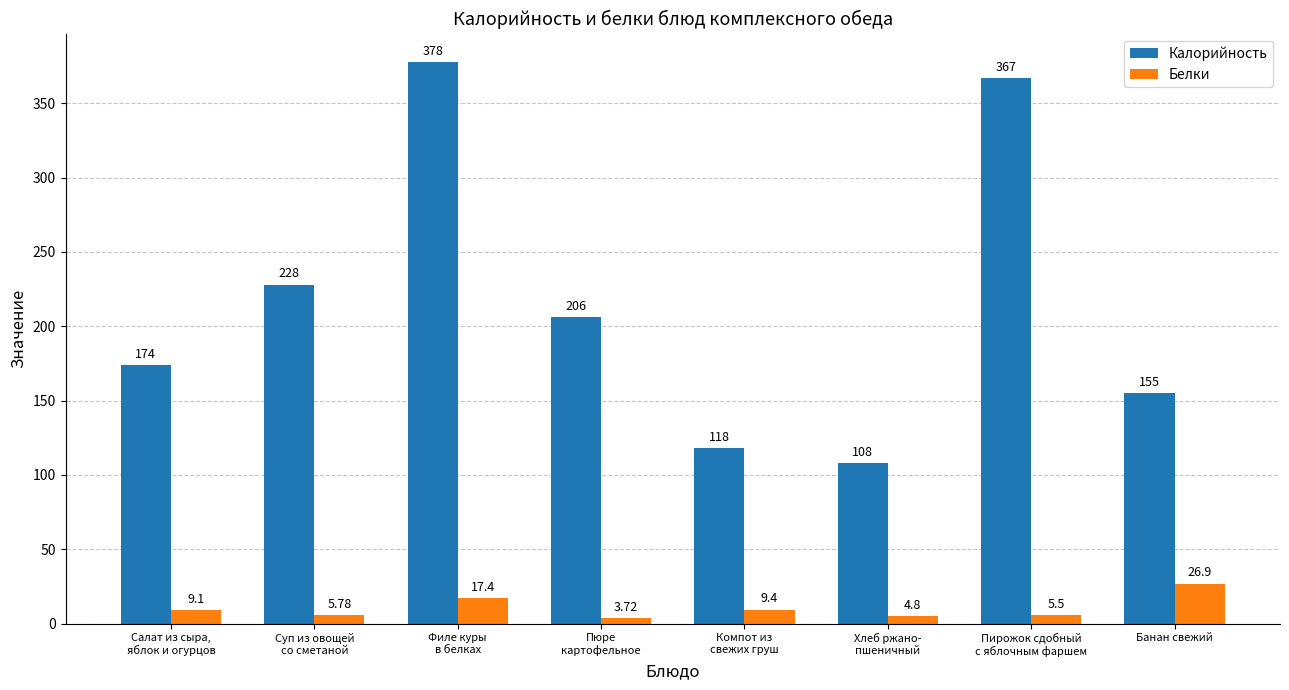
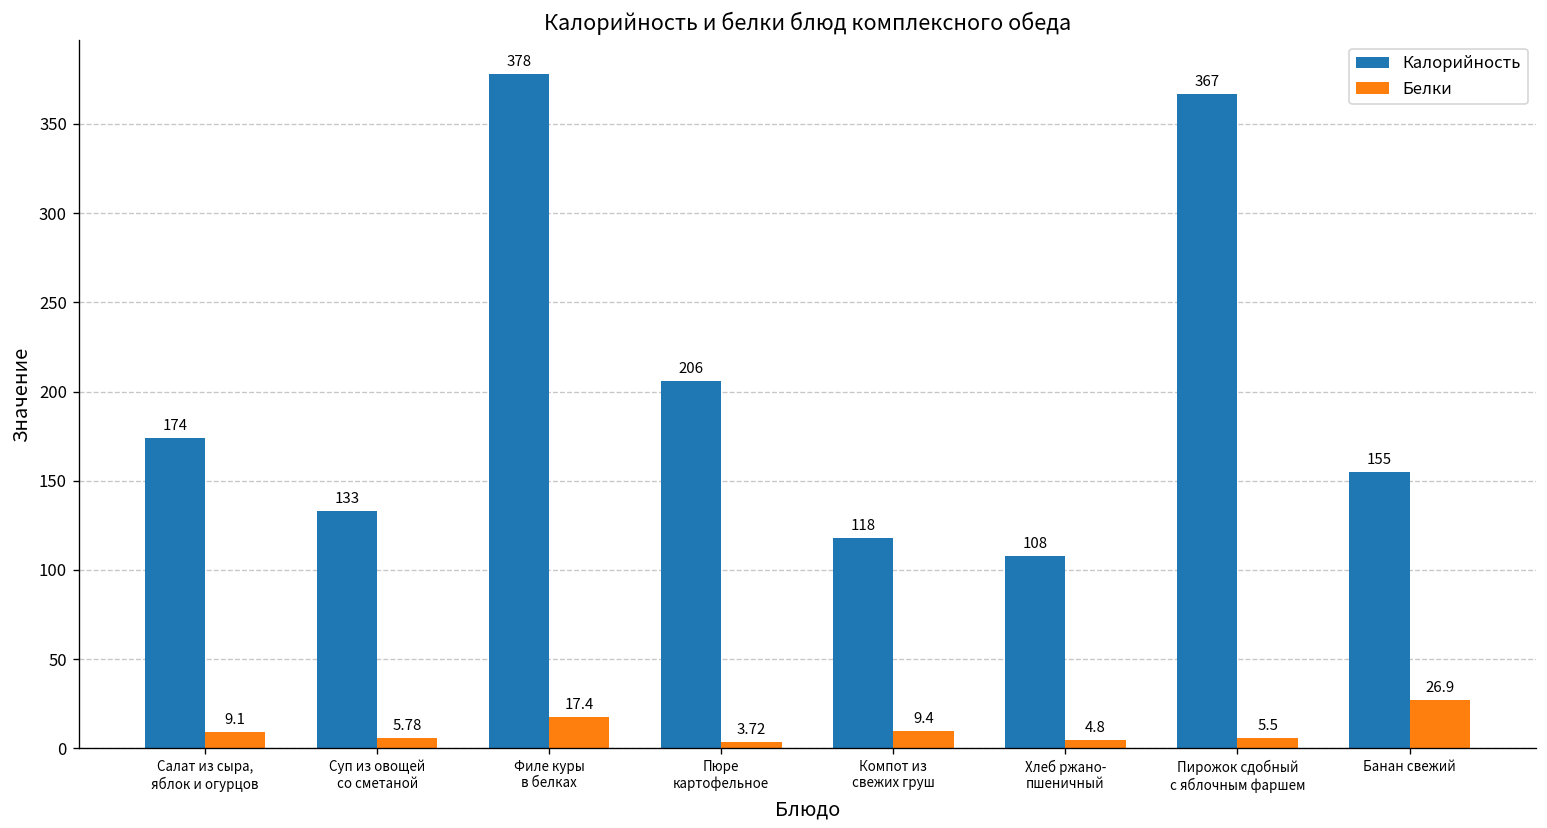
  {
    "Калорийность": {
      "Салат из сыра, яблок и огурцов": 174,
-     "Суп из овощей со сметаной": 228,
+     "Суп из овощей со сметаной": 133,
      "Филе куры в белках": 378,
      "Пюре картофельное": 206,
      "Компот из свежих груш": 118,
      "Хлеб ржано- пшеничный": 108,
      "Пирожок сдобный с яблочным фаршем": 367,
      "Банан свежий": 155
    },
    "Белки": {
      "Салат из сыра, яблок и огурцов": 9.1,
      "Суп из овощей со сметаной": 5.78,
      "Филе куры в белках": 17.4,
      "Пюре картофельное": 3.72,
      "Компот из свежих груш": 9.4,
      "Хлеб ржано- пшеничный": 4.8,
      "Пирожок сдобный с яблочным фаршем": 5.5,
      "Банан свежий": 26.9
    }
  }
